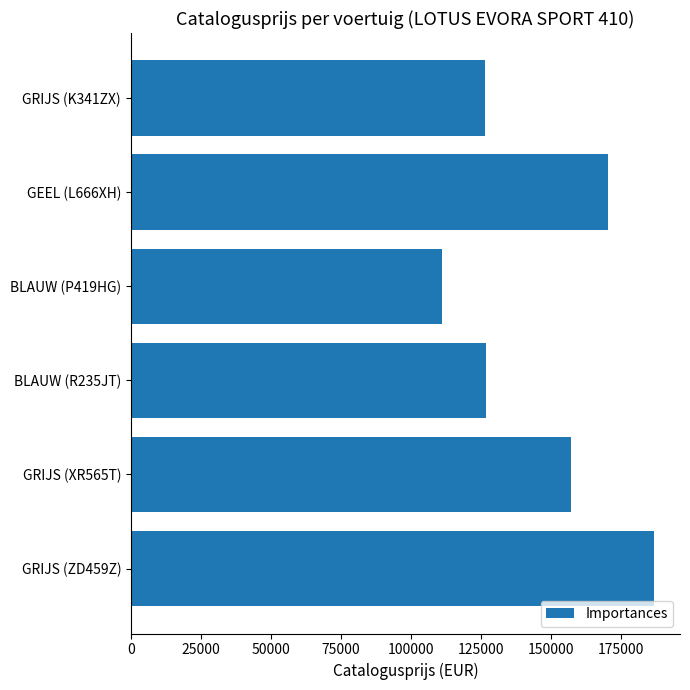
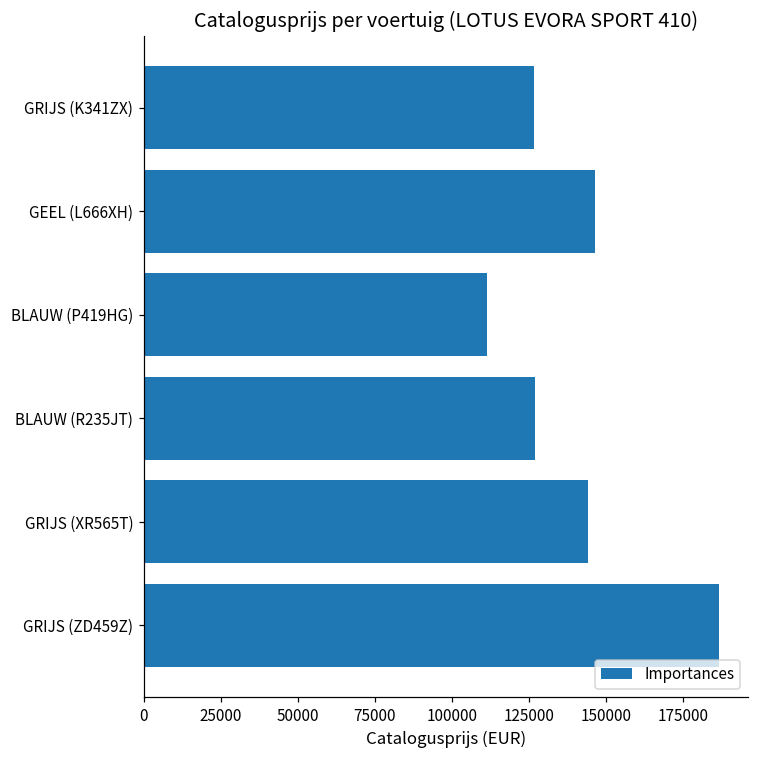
  {
    "GRIJS (K341ZX)": 127000,
-   "GEEL (L666XH)": 171000,
+   "GEEL (L666XH)": 147000,
    "BLAUW (P419HG)": 111000,
    "BLAUW (R235JT)": 127000,
-   "GRIJS (XR565T)": 157000,
+   "GRIJS (XR565T)": 144000,
    "GRIJS (ZD459Z)": 187000
  }
